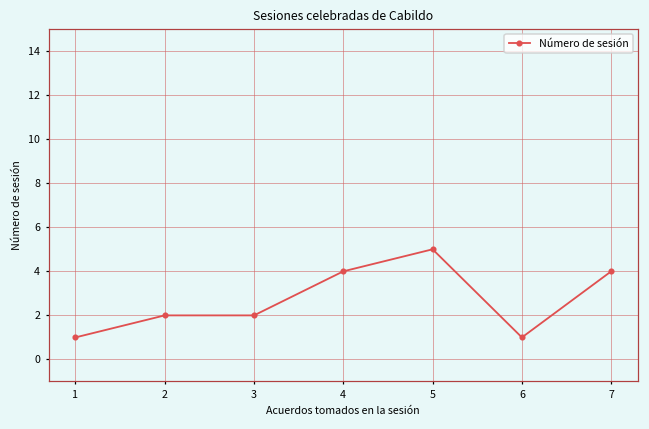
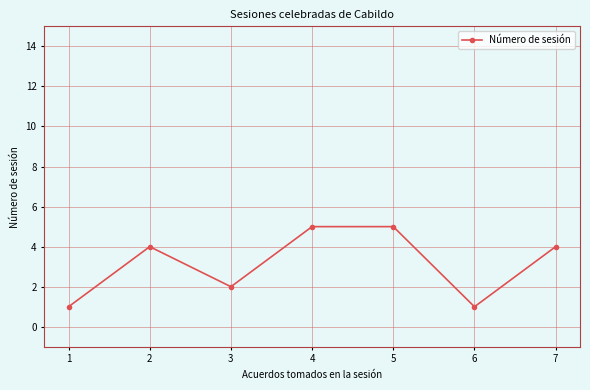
  {
    "1": 1,
-   "2": 2,
+   "2": 4,
    "3": 2,
-   "4": 4,
+   "4": 5,
    "5": 5,
    "6": 1,
    "7": 4
  }
